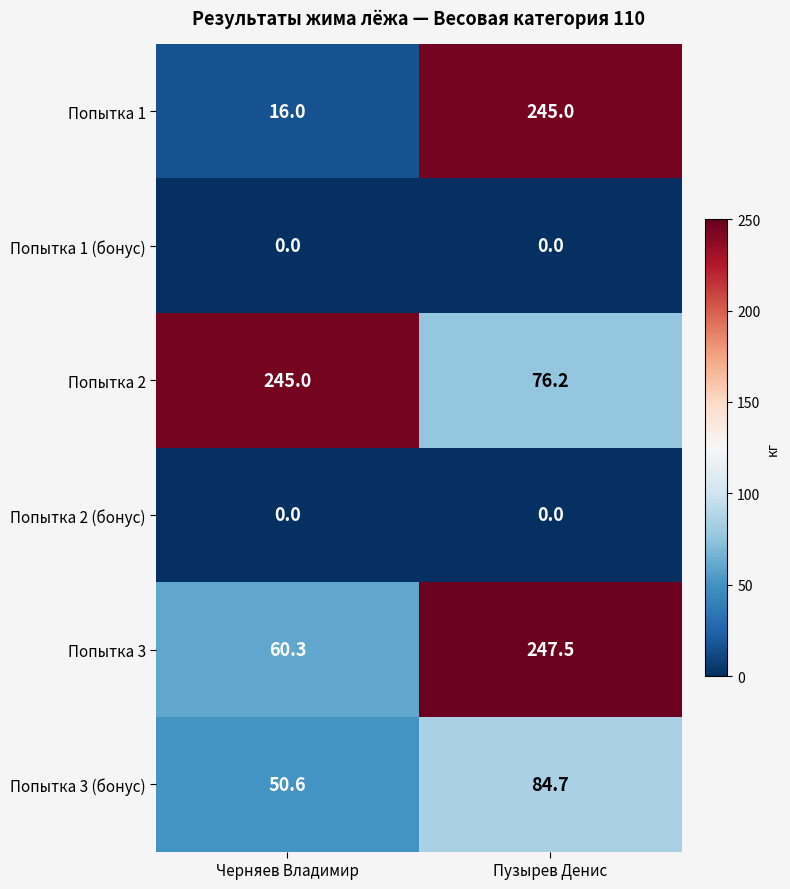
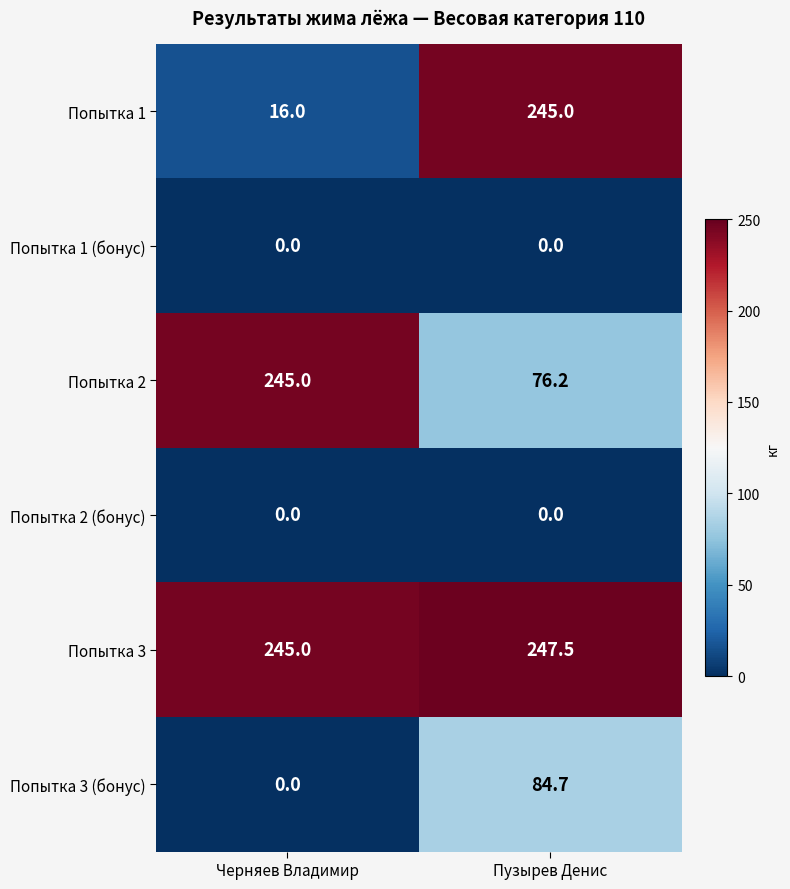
  {
    "Попытка 1": {
      "Черняев Владимир": 16.0,
      "Пузырев Денис": 245.0
    },
    "Попытка 1 (бонус)": {
      "Черняев Владимир": 0.0,
      "Пузырев Денис": 0.0
    },
    "Попытка 2": {
      "Черняев Владимир": 245.0,
      "Пузырев Денис": 76.2
    },
    "Попытка 2 (бонус)": {
      "Черняев Владимир": 0.0,
      "Пузырев Денис": 0.0
    },
    "Попытка 3": {
-     "Черняев Владимир": 60.3,
+     "Черняев Владимир": 245.0,
      "Пузырев Денис": 247.5
    },
    "Попытка 3 (бонус)": {
-     "Черняев Владимир": 50.6,
+     "Черняев Владимир": 0.0,
      "Пузырев Денис": 84.7
    }
  }
